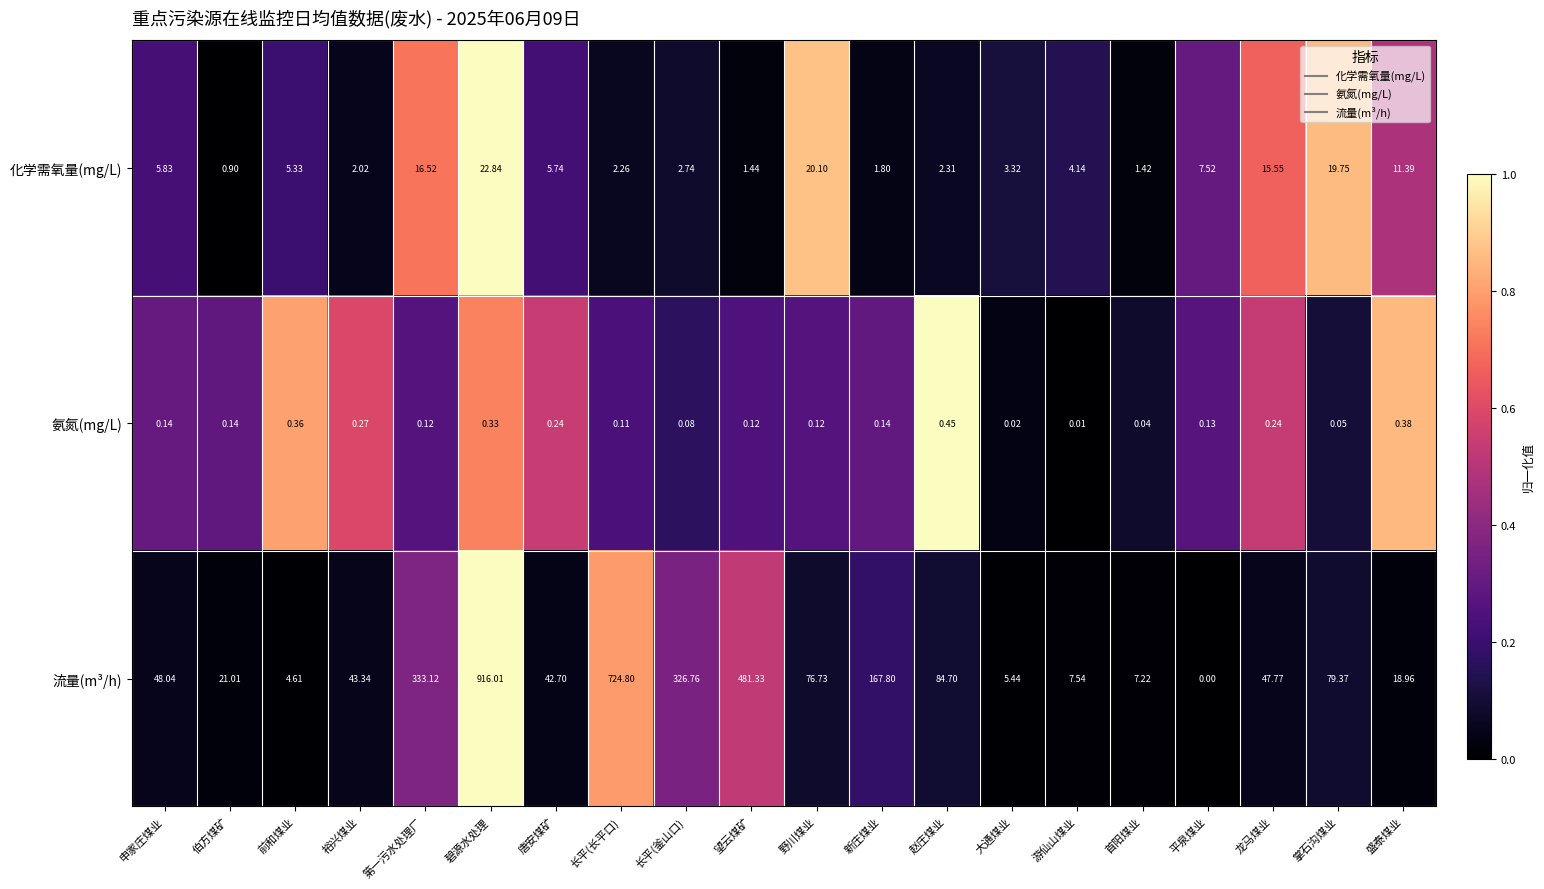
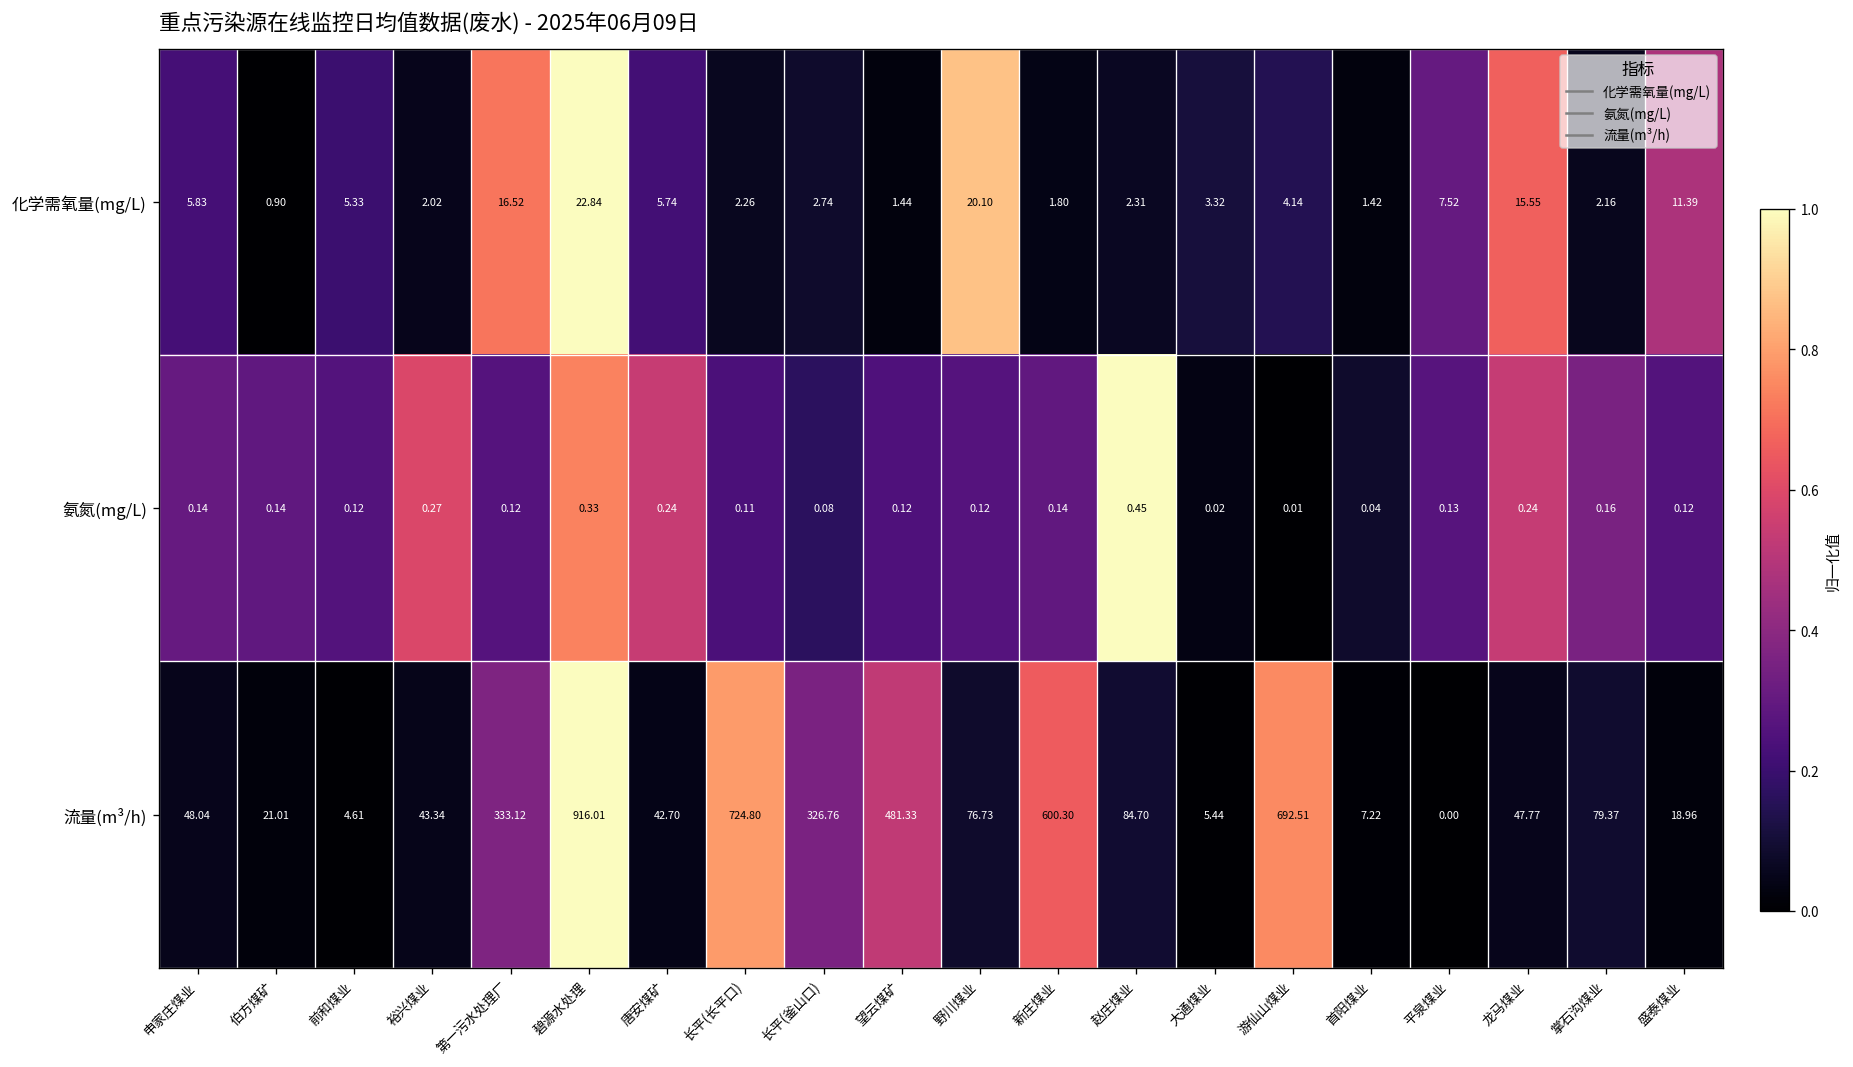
  {
    "化学需氧量(mg/L)": {
      "申家庄煤业": 5.83,
      "伯方煤矿": 0.90,
      "前和煤业": 5.33,
      "裕兴煤业": 2.02,
      "第一污水处理厂": 16.52,
      "碧源水处理": 22.84,
      "唐安煤矿": 5.74,
      "长平(长平口)": 2.26,
      "长平(釜山口)": 2.74,
      "望云煤矿": 1.44,
      "野川煤业": 20.10,
      "新庄煤业": 1.80,
      "赵庄煤业": 2.31,
      "大通煤业": 3.32,
      "游仙山煤业": 4.14,
      "首阳煤业": 1.42,
      "平泉煤业": 7.52,
      "龙马煤业": 15.55,
-     "掌石沟煤业": 19.75,
+     "掌石沟煤业": 2.16,
      "盛泰煤业": 11.39
    },
    "氨氮(mg/L)": {
      "申家庄煤业": 0.14,
      "伯方煤矿": 0.14,
-     "前和煤业": 0.36,
+     "前和煤业": 0.12,
      "裕兴煤业": 0.27,
      "第一污水处理厂": 0.12,
      "碧源水处理": 0.33,
      "唐安煤矿": 0.24,
      "长平(长平口)": 0.11,
      "长平(釜山口)": 0.08,
      "望云煤矿": 0.12,
      "野川煤业": 0.12,
      "新庄煤业": 0.14,
      "赵庄煤业": 0.45,
      "大通煤业": 0.02,
      "游仙山煤业": 0.01,
      "首阳煤业": 0.04,
      "平泉煤业": 0.13,
      "龙马煤业": 0.24,
-     "掌石沟煤业": 0.05,
-     "盛泰煤业": 0.38
+     "掌石沟煤业": 0.16,
+     "盛泰煤业": 0.12
    },
    "流量(m³/h)": {
      "申家庄煤业": 48.04,
      "伯方煤矿": 21.01,
      "前和煤业": 4.61,
      "裕兴煤业": 43.34,
      "第一污水处理厂": 333.12,
      "碧源水处理": 916.01,
      "唐安煤矿": 42.70,
      "长平(长平口)": 724.80,
      "长平(釜山口)": 326.76,
      "望云煤矿": 481.33,
      "野川煤业": 76.73,
-     "新庄煤业": 167.80,
+     "新庄煤业": 600.30,
      "赵庄煤业": 84.70,
      "大通煤业": 5.44,
-     "游仙山煤业": 7.54,
+     "游仙山煤业": 692.51,
      "首阳煤业": 7.22,
      "平泉煤业": 0.00,
      "龙马煤业": 47.77,
      "掌石沟煤业": 79.37,
      "盛泰煤业": 18.96
    }
  }
